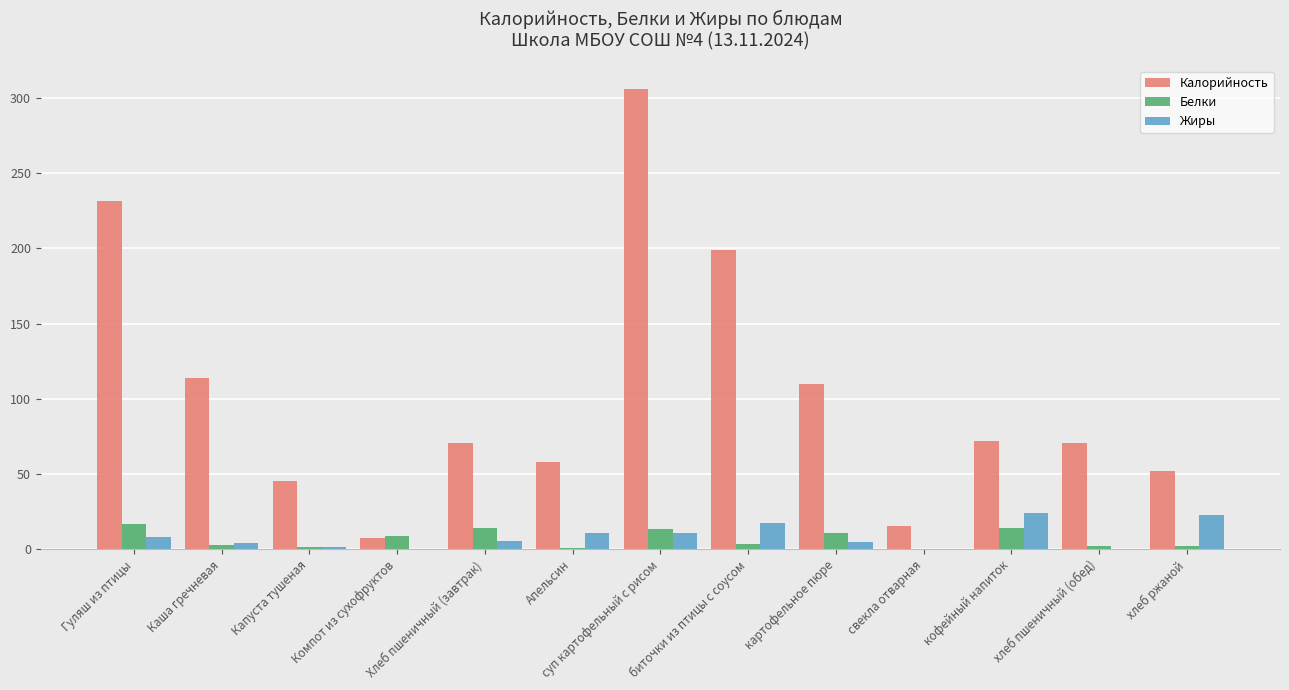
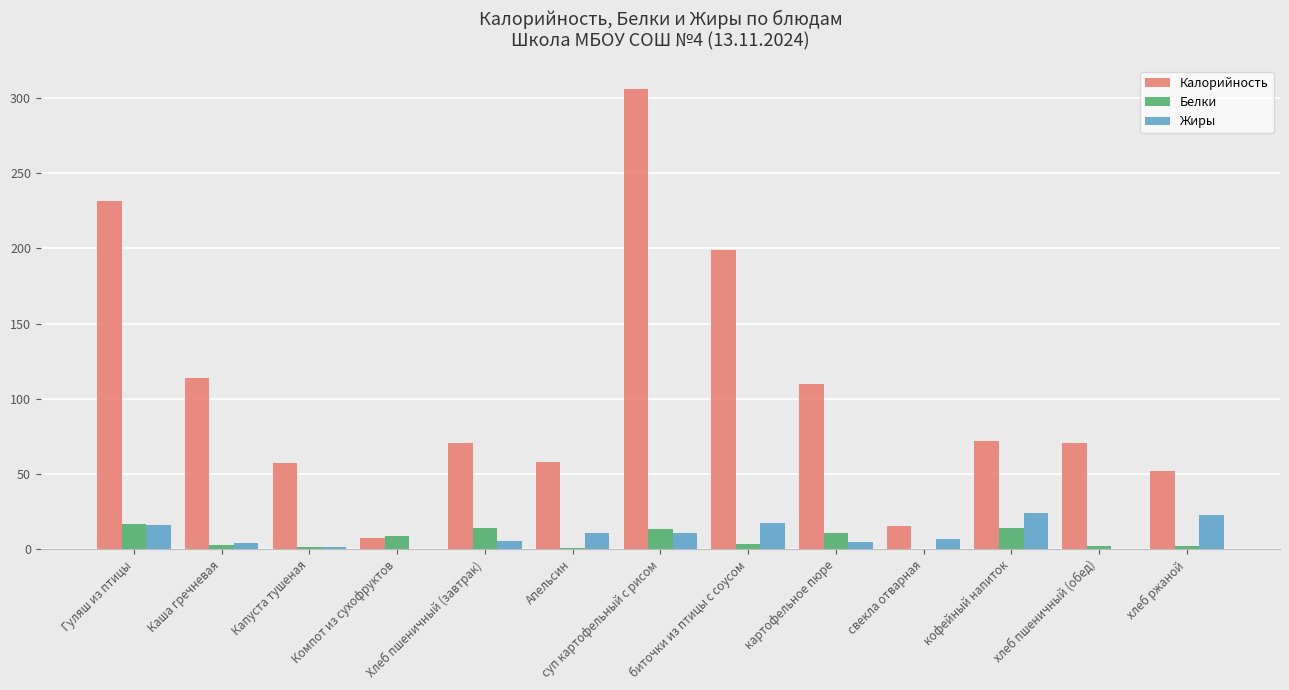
  {
    "Калорийность": {
      "Гуляш из птицы": 232,
      "Каша гречневая": 114,
-     "Капуста тушеная": 45,
+     "Капуста тушеная": 57,
      "Компот из сухофруктов": 7,
      "Хлеб пшеничный (завтрак)": 71,
      "Апельсин": 58,
      "суп картофельный с рисом": 306,
      "биточки из птицы с соусом": 199,
      "картофельное пюре": 110,
      "свекла отварная": 15,
      "кофейный напиток": 72,
      "хлеб пшеничный (обед)": 71,
      "хлеб ржаной": 52
    },
    "Белки": {
      "Гуляш из птицы": 17,
      "Каша гречневая": 3,
      "Компот из сухофруктов": 9,
      "Хлеб пшеничный (завтрак)": 14,
      "суп картофельный с рисом": 13,
      "биточки из птицы с соусом": 4,
      "картофельное пюре": 11,
      "кофейный напиток": 14,
      "хлеб пшеничный (обед)": 2,
      "хлеб ржаной": 2
    },
    "Жиры": {
-     "Гуляш из птицы": 8,
+     "Гуляш из птицы": 16,
      "Каша гречневая": 5,
      "Капуста тушеная": 2,
      "Хлеб пшеничный (завтрак)": 6,
      "Апельсин": 11,
      "суп картофельный с рисом": 11,
      "биточки из птицы с соусом": 17,
      "картофельное пюре": 5,
-     "свекла отварная": 0,
+     "свекла отварная": 7,
      "кофейный напиток": 24,
      "хлеб ржаной": 23
    }
  }
